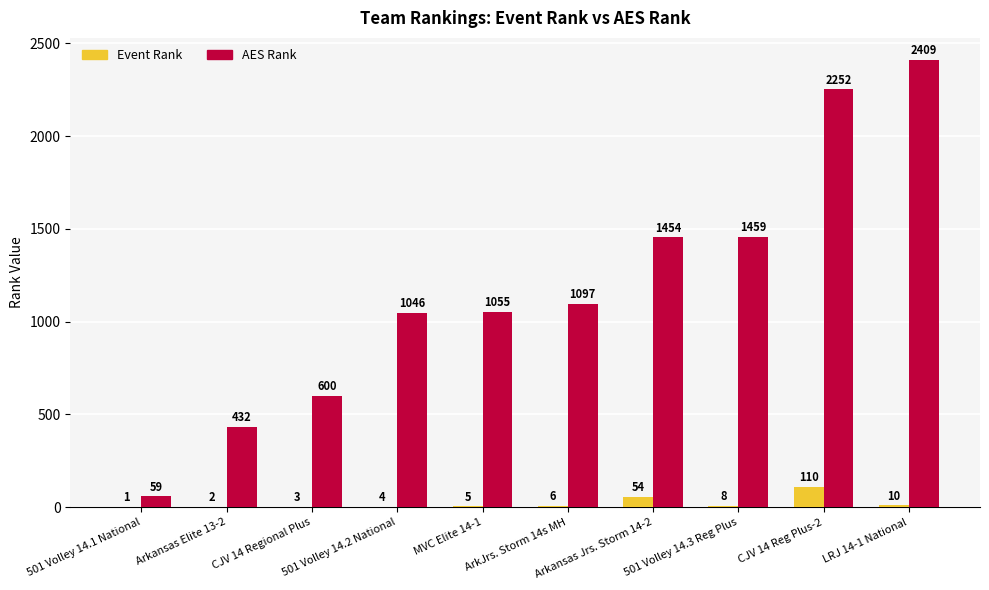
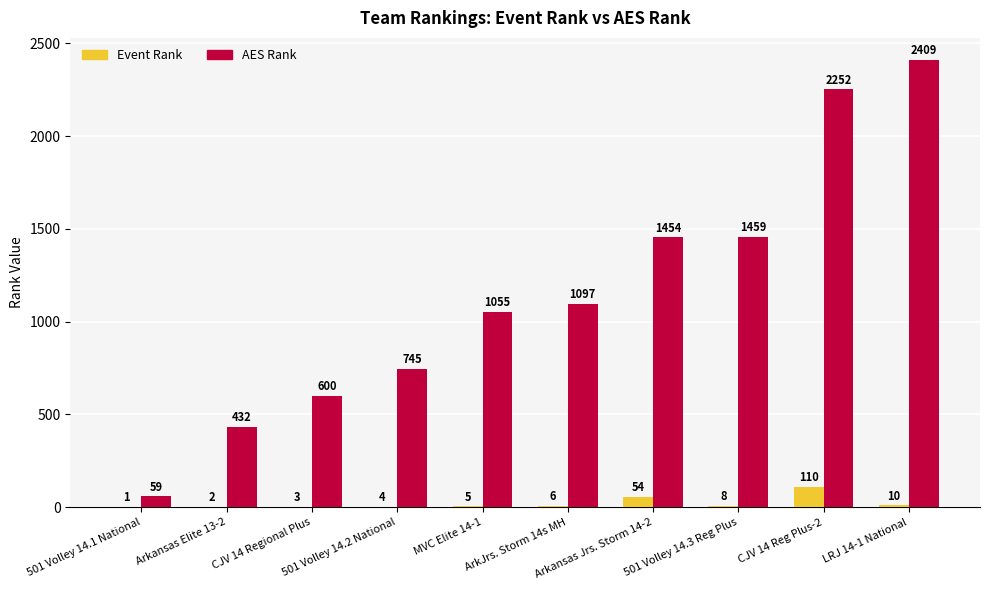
  {
    "Event Rank": {
      "501 Volley 14.1 National": 1,
      "Arkansas Elite 13-2": 2,
      "CJV 14 Regional Plus": 3,
      "501 Volley 14.2 National": 4,
      "MVC Elite 14-1": 5,
      "ArkJrs. Storm 14s MH": 6,
      "Arkansas Jrs. Storm 14-2": 54,
      "501 Volley 14.3 Reg Plus": 8,
      "CJV 14 Reg Plus-2": 110,
      "LRJ 14-1 National": 10
    },
    "AES Rank": {
      "501 Volley 14.1 National": 59,
      "Arkansas Elite 13-2": 432,
      "CJV 14 Regional Plus": 600,
-     "501 Volley 14.2 National": 1046,
+     "501 Volley 14.2 National": 745,
      "MVC Elite 14-1": 1055,
      "ArkJrs. Storm 14s MH": 1097,
      "Arkansas Jrs. Storm 14-2": 1454,
      "501 Volley 14.3 Reg Plus": 1459,
      "CJV 14 Reg Plus-2": 2252,
      "LRJ 14-1 National": 2409
    }
  }
